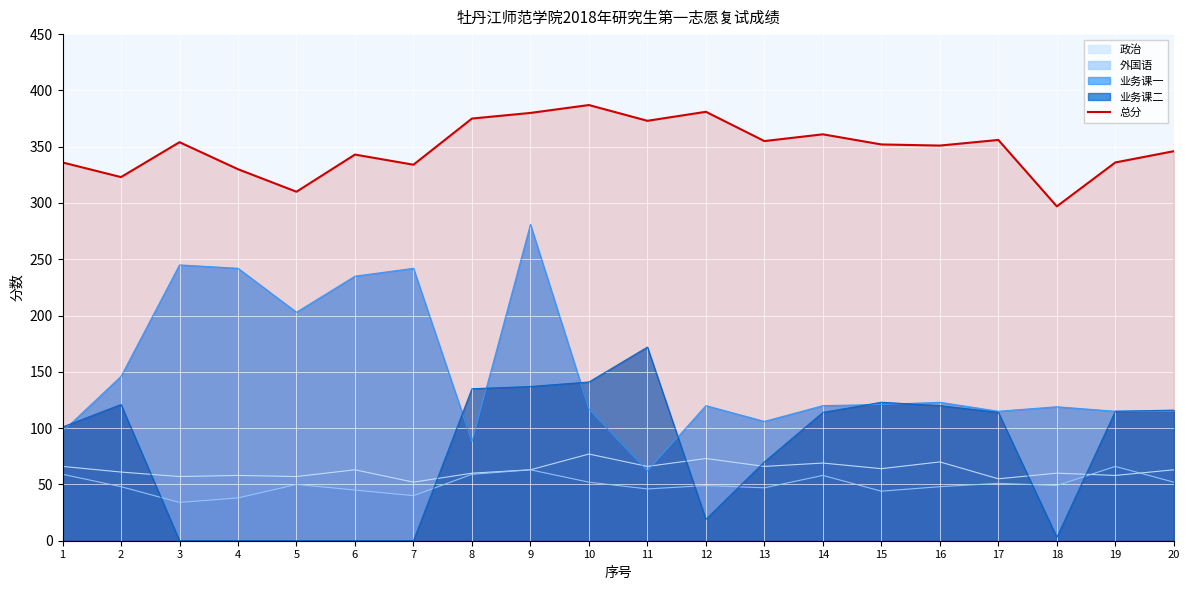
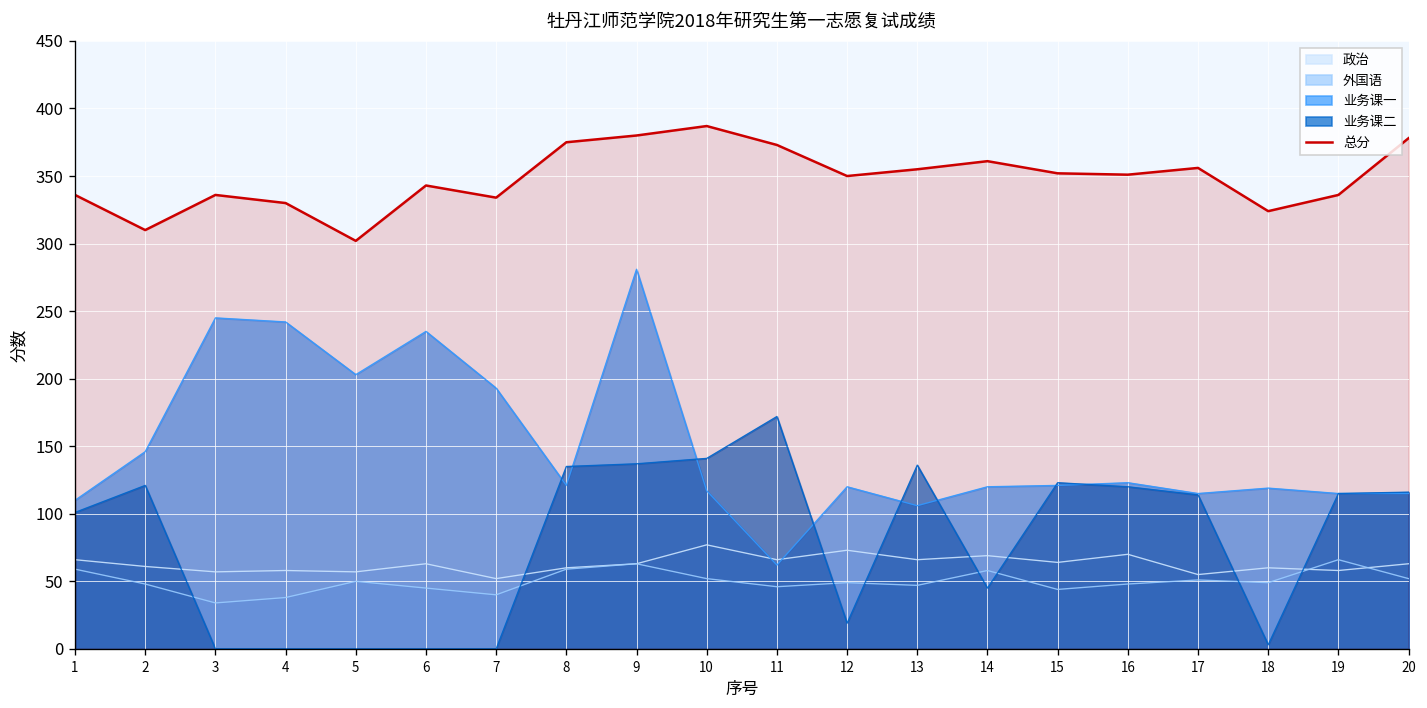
  {
    "业务课一": {
-     "1": 97,
+     "1": 110,
      "2": 146,
      "3": 245,
      "4": 242,
      "5": 203,
      "6": 235,
-     "7": 242,
-     "8": 88,
+     "7": 193,
+     "8": 121,
      "9": 281,
      "10": 117,
      "11": 62,
      "12": 120,
      "13": 106,
      "14": 120,
      "16": 123,
      "18": 119
    },
    "业务课二": {
      "1": 101,
      "2": 121,
      "3": 0,
      "4": 0,
      "5": 0,
      "6": 0,
      "7": 0,
      "8": 135,
      "9": 137,
      "10": 141,
      "11": 172,
      "12": 19,
-     "13": 70,
-     "14": 114,
+     "13": 136,
+     "14": 45,
      "16": 120,
      "18": 3
    },
    "总分": {
      "1": 336,
-     "2": 323,
-     "3": 354,
+     "2": 310,
+     "3": 336,
      "4": 330,
-     "5": 310,
+     "5": 302,
      "6": 343,
      "7": 334,
      "8": 375,
      "9": 380,
      "10": 387,
      "11": 373,
-     "12": 381,
+     "12": 350,
      "13": 355,
      "14": 361,
      "15": 352,
      "16": 351,
      "17": 356,
-     "18": 297,
+     "18": 324,
      "19": 336,
-     "20": 346
+     "20": 378
    }
  }
